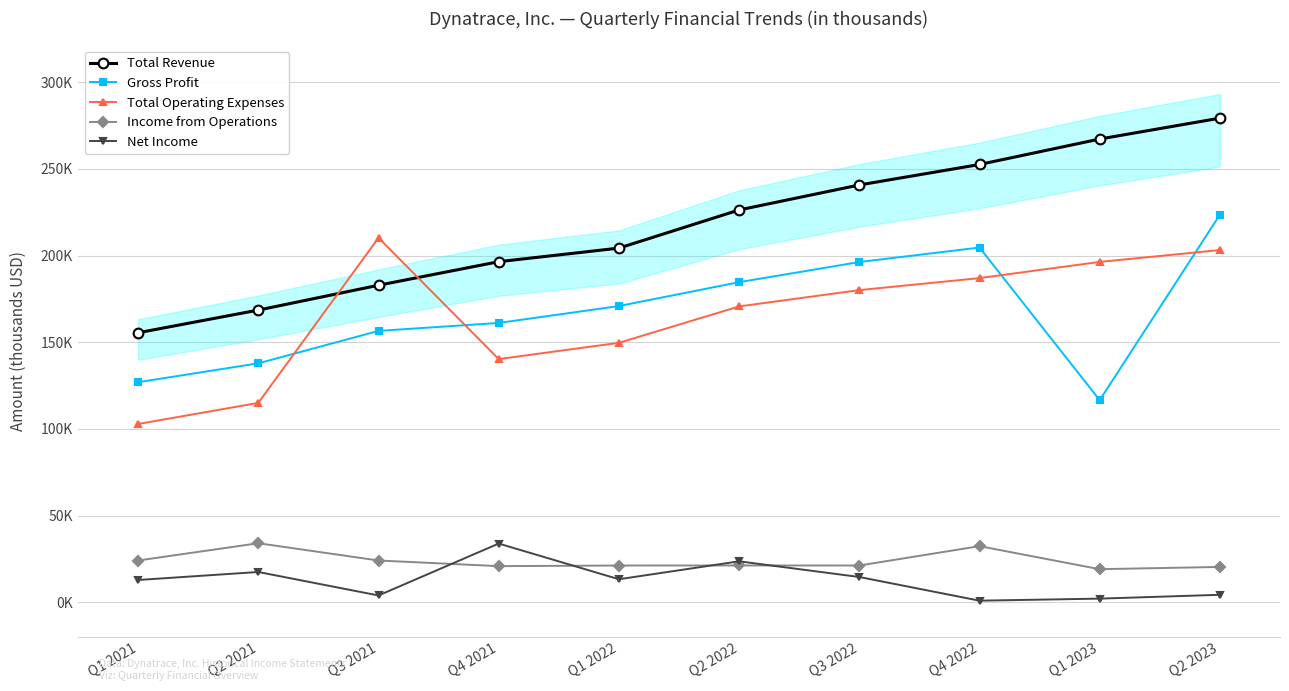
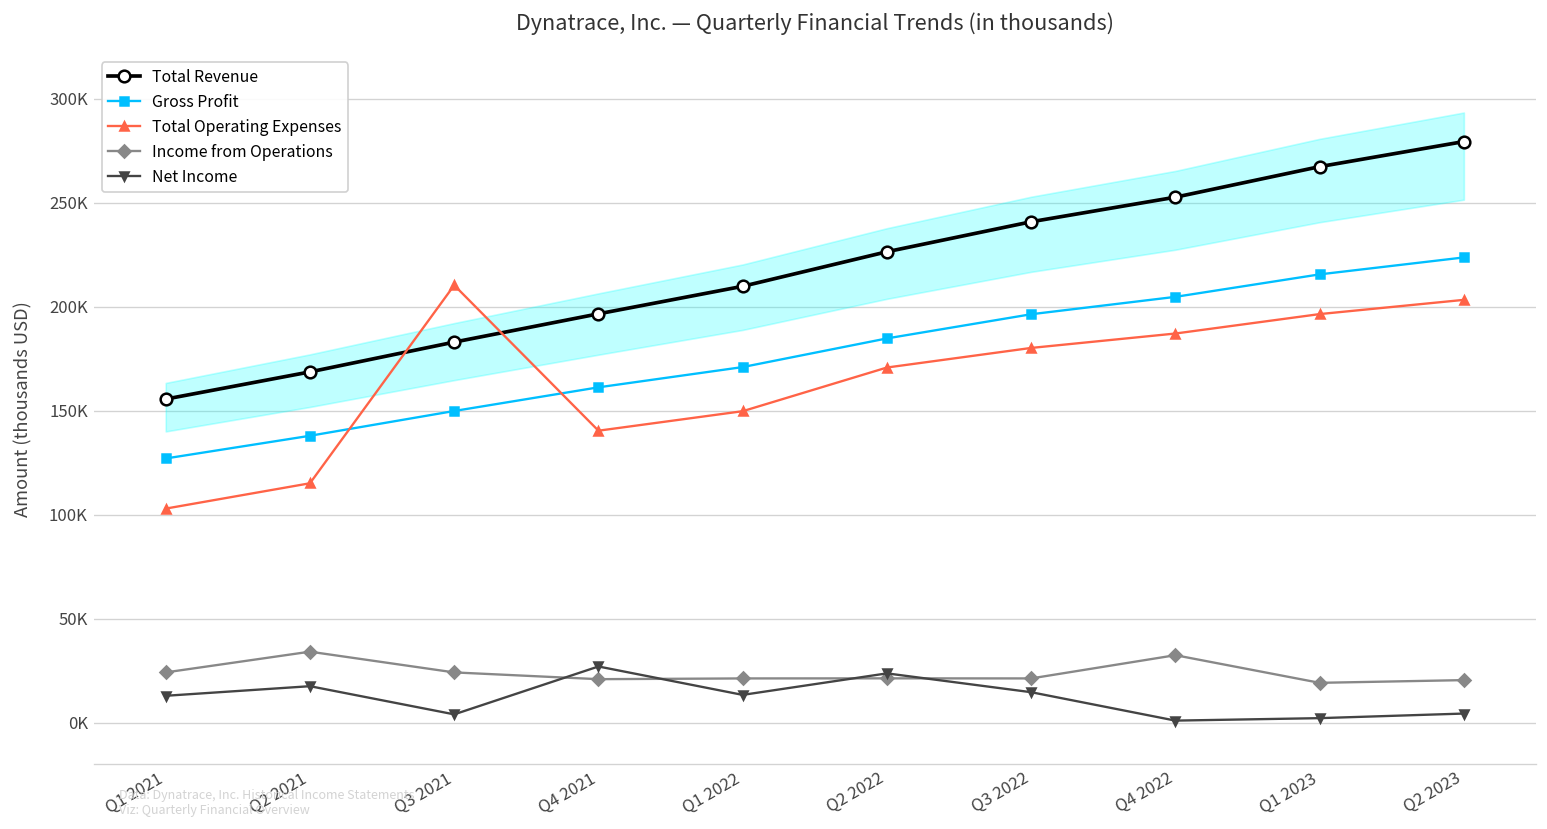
  {
    "Total Revenue": {
      "Q1 2021": 156000,
      "Q2 2021": 169000,
      "Q3 2021": 183000,
      "Q4 2021": 197000,
-     "Q1 2022": 204000,
+     "Q1 2022": 210000,
      "Q2 2022": 226000,
      "Q3 2022": 241000,
      "Q4 2022": 253000,
      "Q1 2023": 267000,
      "Q2 2023": 279000
    },
    "Gross Profit": {
      "Q1 2021": 127000,
      "Q2 2021": 138000,
-     "Q3 2021": 157000,
+     "Q3 2021": 150000,
      "Q4 2021": 161000,
      "Q1 2022": 171000,
      "Q2 2022": 185000,
      "Q3 2022": 196000,
      "Q4 2022": 205000,
-     "Q1 2023": 117000,
+     "Q1 2023": 215000,
      "Q2 2023": 224000
    },
    "Total Operating Expenses": {
      "Q1 2021": 103000,
      "Q2 2021": 115000,
      "Q3 2021": 210000,
      "Q4 2021": 140000,
      "Q1 2022": 150000,
      "Q2 2022": 171000,
      "Q3 2022": 180000,
      "Q4 2022": 187000,
      "Q1 2023": 196000,
      "Q2 2023": 203000
    },
    "Income from Operations": {
      "Q1 2021": 24000,
      "Q2 2021": 34000,
      "Q3 2021": 24000,
      "Q4 2021": 21000,
      "Q1 2022": 21000,
      "Q2 2022": 21000,
      "Q3 2022": 21000,
      "Q4 2022": 32000,
      "Q1 2023": 19000,
      "Q2 2023": 20000
    },
    "Net Income": {
      "Q1 2021": 13000,
      "Q2 2021": 17000,
      "Q3 2021": 4000,
-     "Q4 2021": 34000,
+     "Q4 2021": 27000,
      "Q1 2022": 13000,
      "Q2 2022": 24000,
      "Q3 2022": 15000,
      "Q4 2022": 1000,
      "Q1 2023": 2000,
      "Q2 2023": 4000
    }
  }
